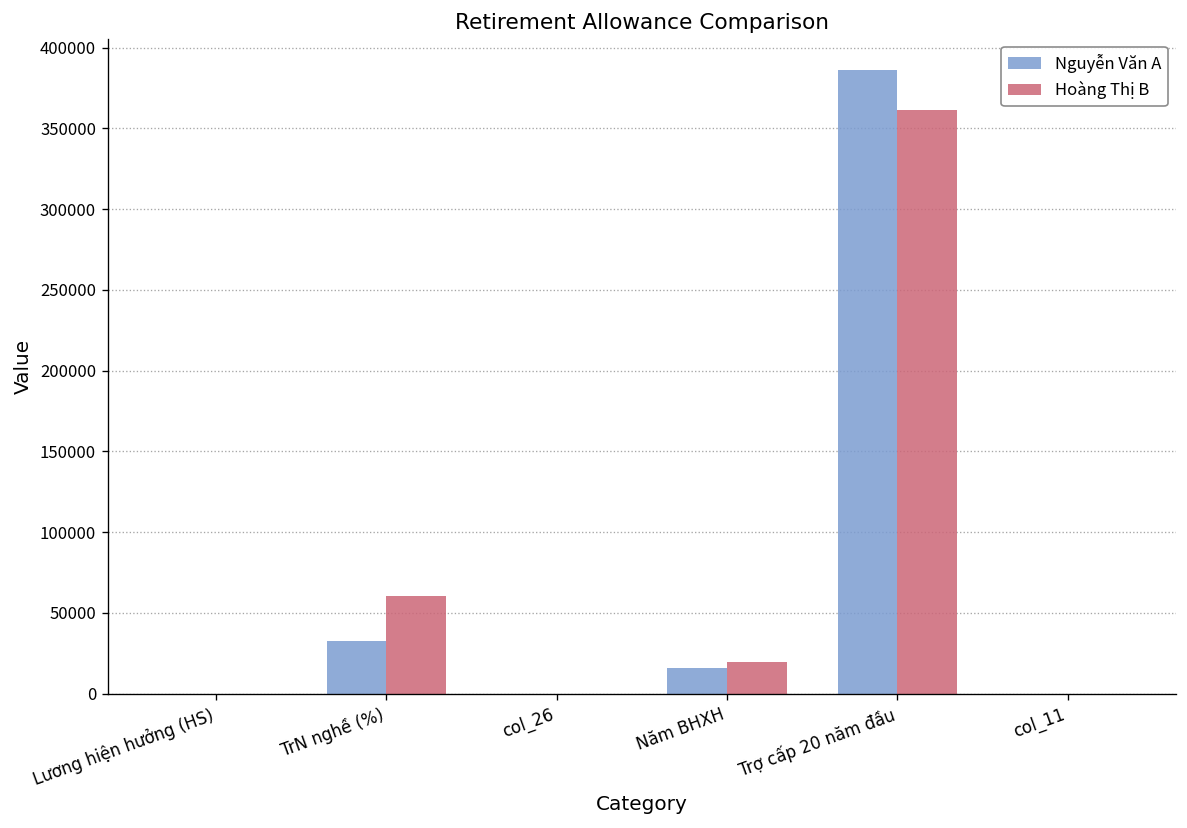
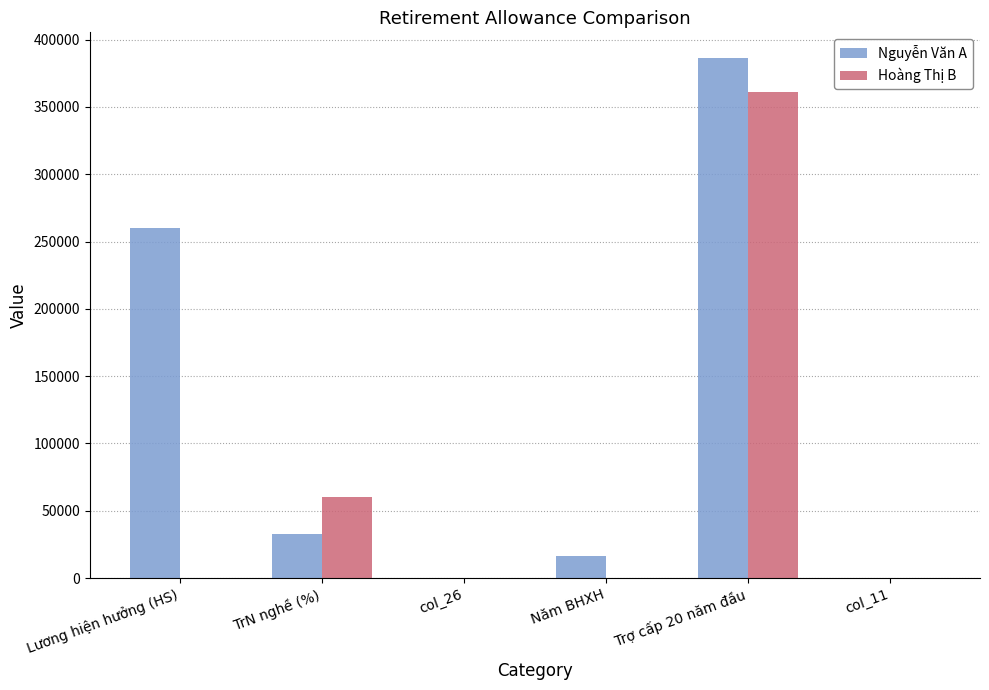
  {
    "Nguyễn Văn A": {
-     "Lương hiện hưởng (HS)": 0,
+     "Lương hiện hưởng (HS)": 260000,
      "TrN nghề (%)": 33000,
      "col_26": 0,
      "Năm BHXH": 16000,
      "Trợ cấp 20 năm đầu": 386000,
      "col_11": 0
    },
    "Hoàng Thị B": {
      "TrN nghề (%)": 60000,
      "col_26": 0,
-     "Năm BHXH": 19000,
+     "Năm BHXH": 0,
      "Trợ cấp 20 năm đầu": 361000,
      "col_11": 0
    }
  }
